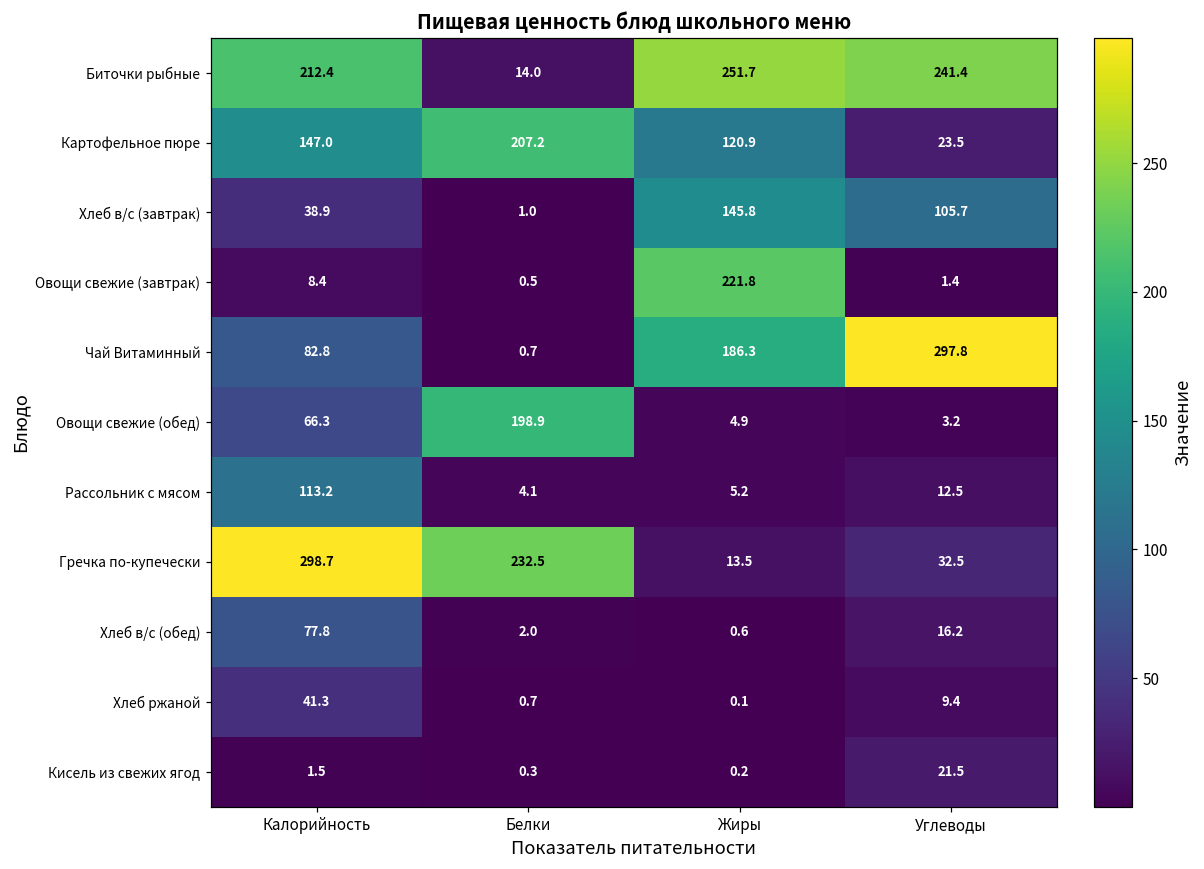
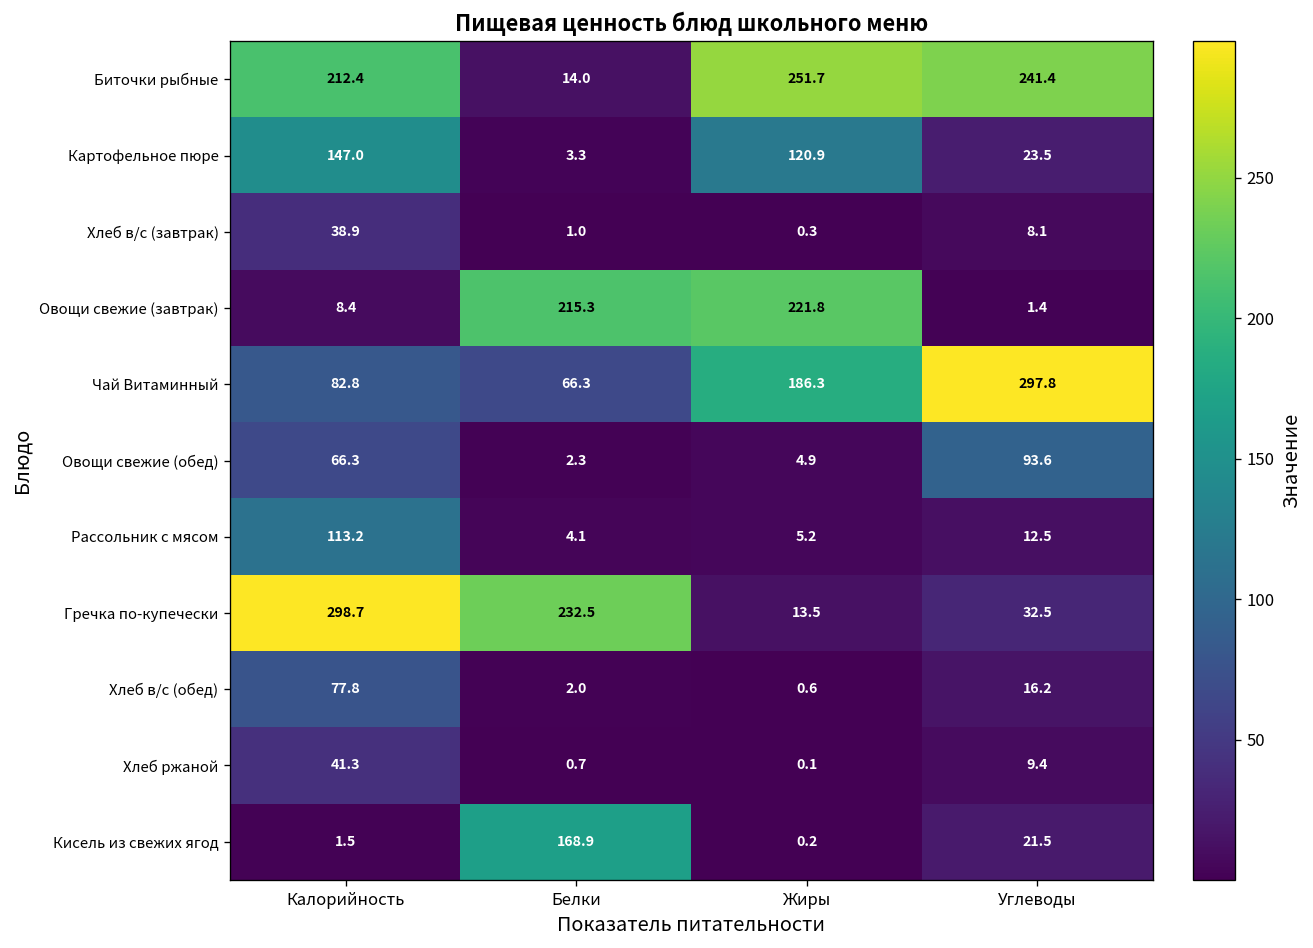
  {
    "Биточки рыбные": {
      "Калорийность": 212.4,
      "Белки": 14.0,
      "Жиры": 251.7,
      "Углеводы": 241.4
    },
    "Картофельное пюре": {
      "Калорийность": 147.0,
-     "Белки": 207.2,
+     "Белки": 3.3,
      "Жиры": 120.9,
      "Углеводы": 23.5
    },
    "Хлеб в/с (завтрак)": {
      "Калорийность": 38.9,
      "Белки": 1.0,
-     "Жиры": 145.8,
-     "Углеводы": 105.7
+     "Жиры": 0.3,
+     "Углеводы": 8.1
    },
    "Овощи свежие (завтрак)": {
      "Калорийность": 8.4,
-     "Белки": 0.5,
+     "Белки": 215.3,
      "Жиры": 221.8,
      "Углеводы": 1.4
    },
    "Чай Витаминный": {
      "Калорийность": 82.8,
-     "Белки": 0.7,
+     "Белки": 66.3,
      "Жиры": 186.3,
      "Углеводы": 297.8
    },
    "Овощи свежие (обед)": {
      "Калорийность": 66.3,
-     "Белки": 198.9,
+     "Белки": 2.3,
      "Жиры": 4.9,
-     "Углеводы": 3.2
+     "Углеводы": 93.6
    },
    "Рассольник с мясом": {
      "Калорийность": 113.2,
      "Белки": 4.1,
      "Жиры": 5.2,
      "Углеводы": 12.5
    },
    "Гречка по-купечески": {
      "Калорийность": 298.7,
      "Белки": 232.5,
      "Жиры": 13.5,
      "Углеводы": 32.5
    },
    "Хлеб в/с (обед)": {
      "Калорийность": 77.8,
      "Белки": 2.0,
      "Жиры": 0.6,
      "Углеводы": 16.2
    },
    "Хлеб ржаной": {
      "Калорийность": 41.3,
      "Белки": 0.7,
      "Жиры": 0.1,
      "Углеводы": 9.4
    },
    "Кисель из свежих ягод": {
      "Калорийность": 1.5,
-     "Белки": 0.3,
+     "Белки": 168.9,
      "Жиры": 0.2,
      "Углеводы": 21.5
    }
  }
